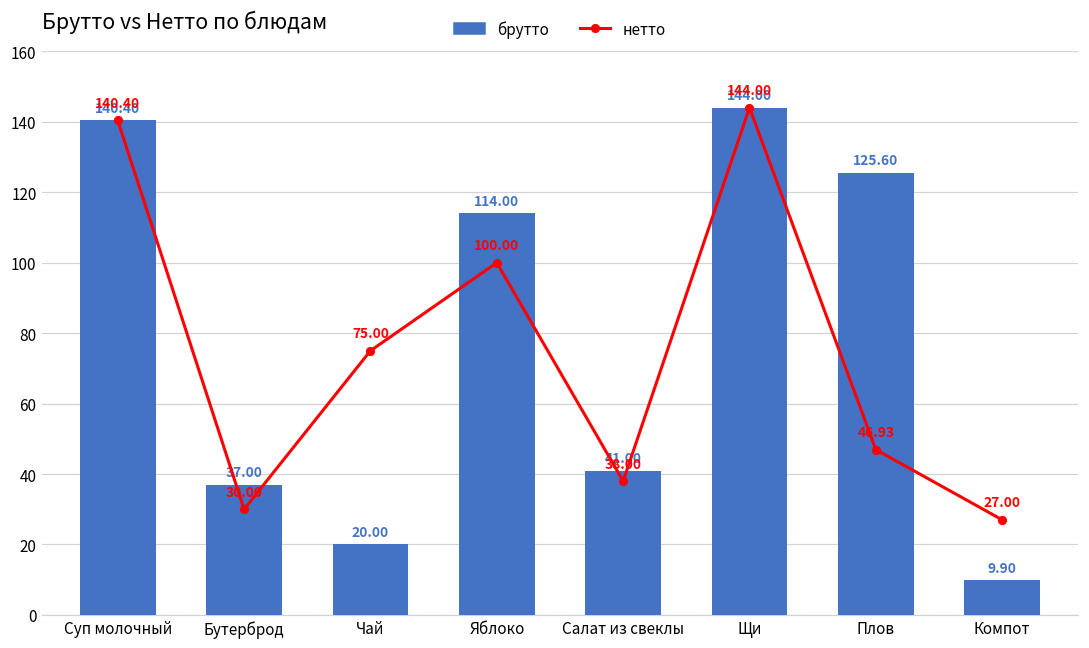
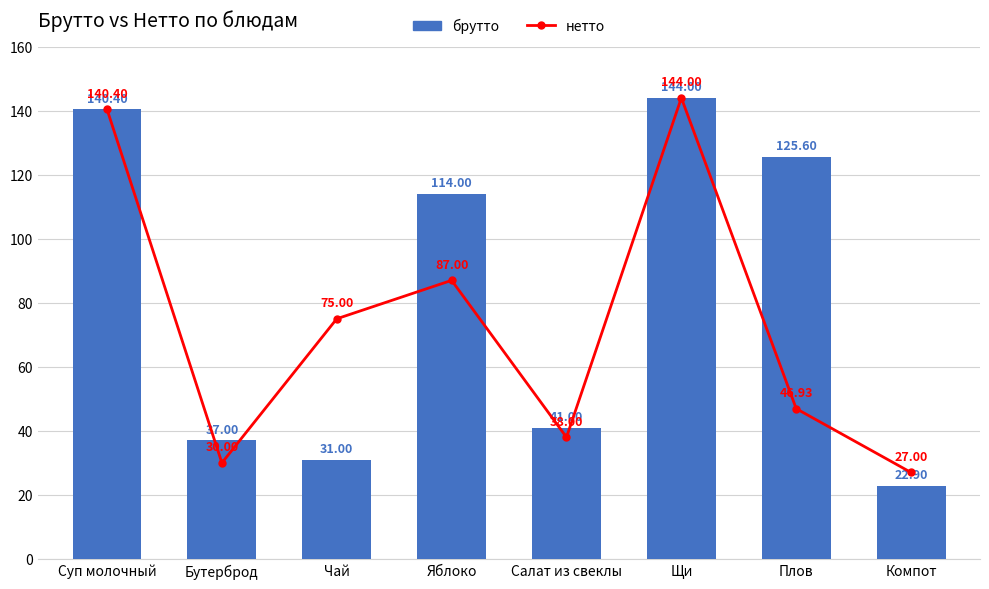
  {
    "нетто": {
      "Бутерброд": 30.00,
      "Чай": 75.00,
-     "Яблоко": 100.00,
+     "Яблоко": 87.00,
      "Плов": 46.93,
      "Компот": 27.00
    },
    "брутто": {
      "Бутерброд": 37.00,
-     "Чай": 20.00,
+     "Чай": 31.00,
      "Яблоко": 114.00,
      "Плов": 125.60,
-     "Компот": 9.90
+     "Компот": 22.90
    }
  }
